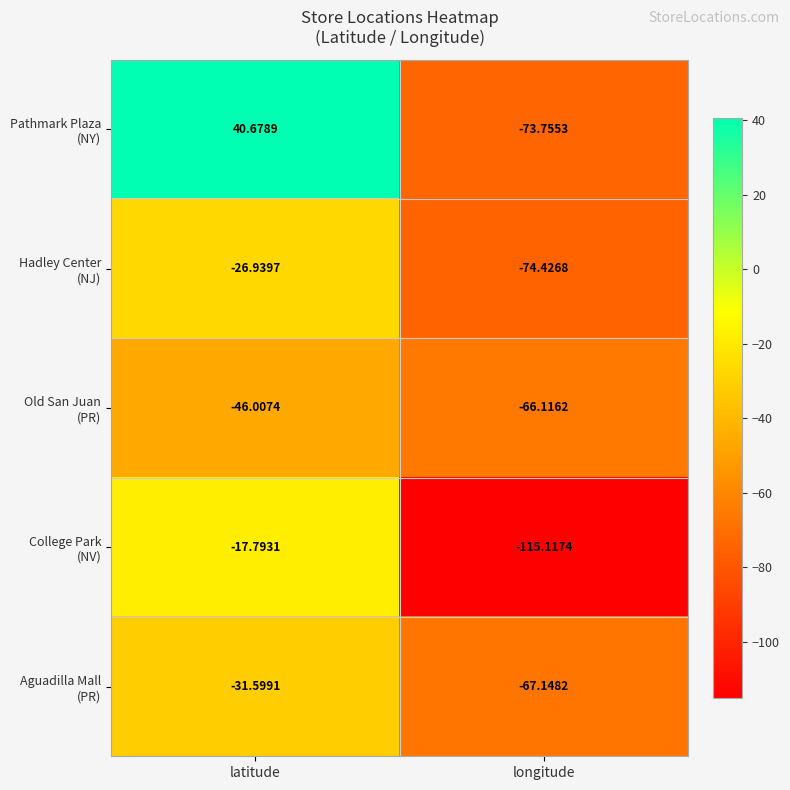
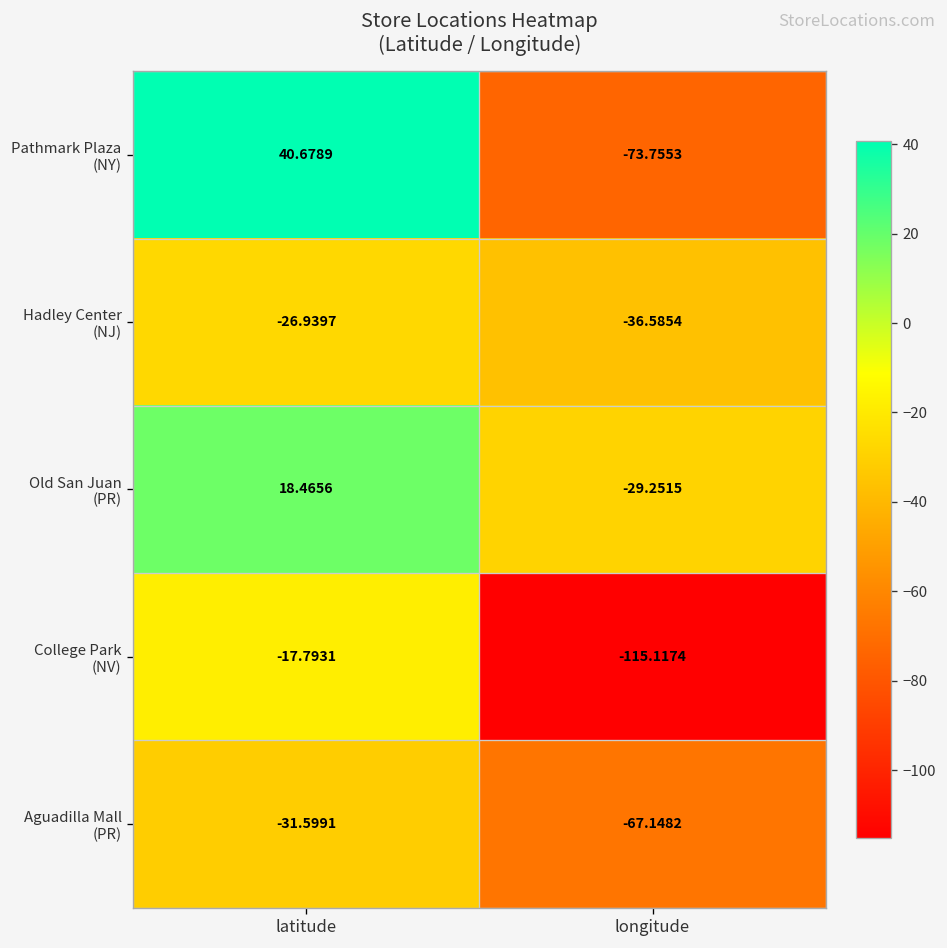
  {
    "Pathmark Plaza (NY)": {
      "latitude": 40.6789,
      "longitude": -73.7553
    },
    "Hadley Center (NJ)": {
      "latitude": -26.9397,
-     "longitude": -74.4268
+     "longitude": -36.5854
    },
    "Old San Juan (PR)": {
-     "latitude": -46.0074,
-     "longitude": -66.1162
+     "latitude": 18.4656,
+     "longitude": -29.2515
    },
    "College Park (NV)": {
      "latitude": -17.7931,
      "longitude": -115.1174
    },
    "Aguadilla Mall (PR)": {
      "latitude": -31.5991,
      "longitude": -67.1482
    }
  }
